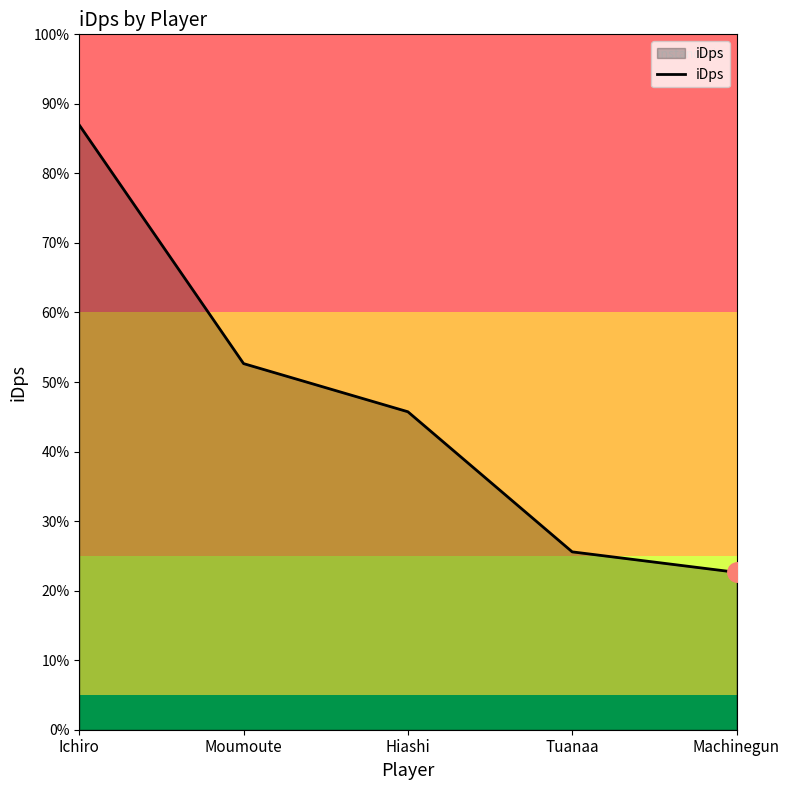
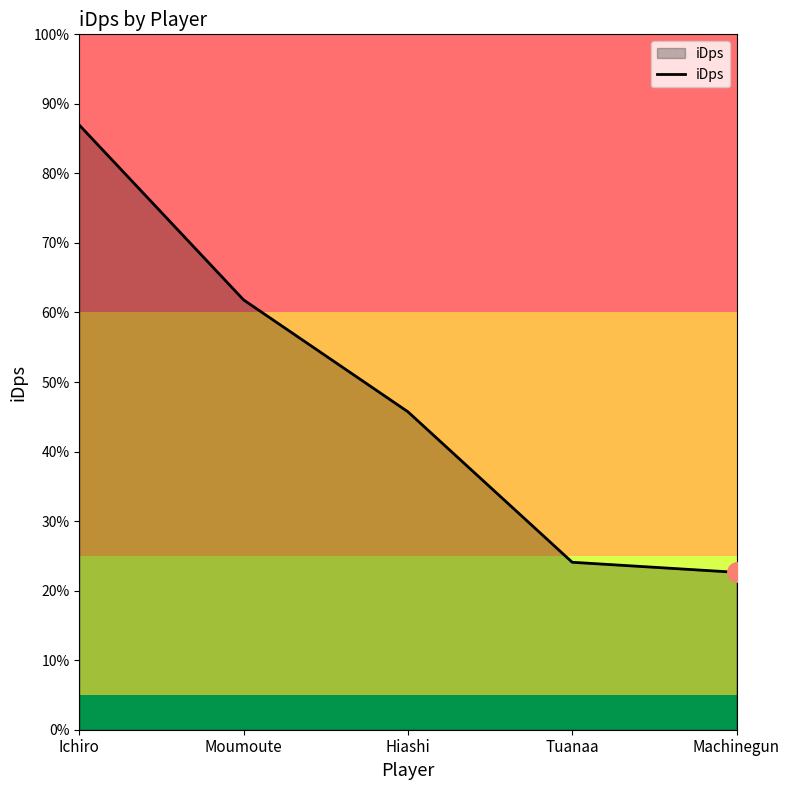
  {
    "iDps": {
      "Ichiro": "87%",
-     "Moumoute": "53%",
+     "Moumoute": "62%",
      "Hiashi": "46%",
-     "Tuanaa": "26%"
+     "Tuanaa": "24%"
    }
  }
